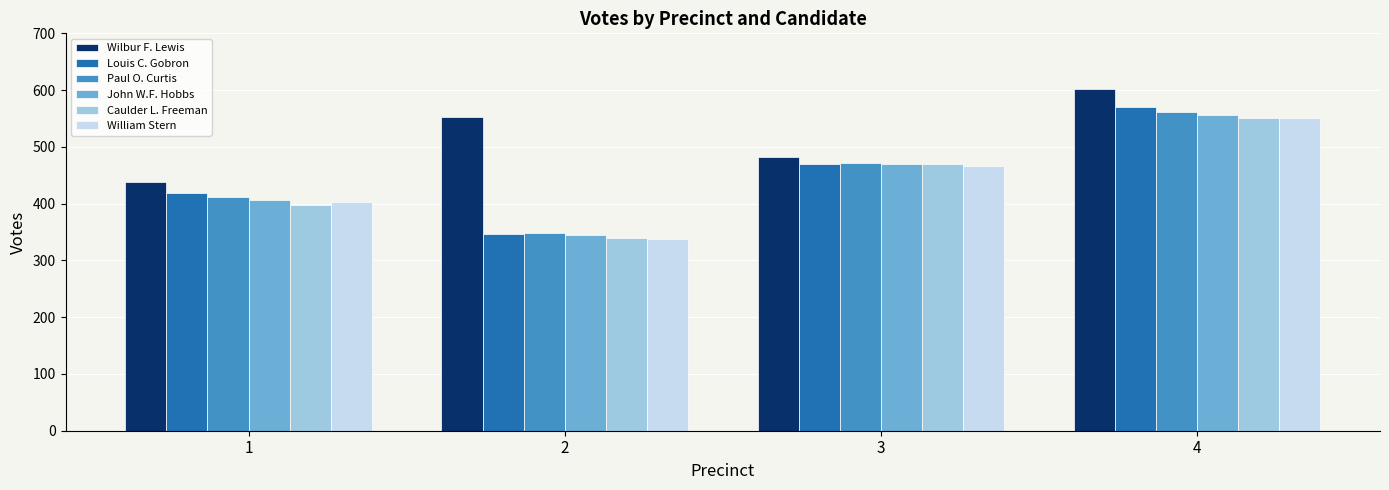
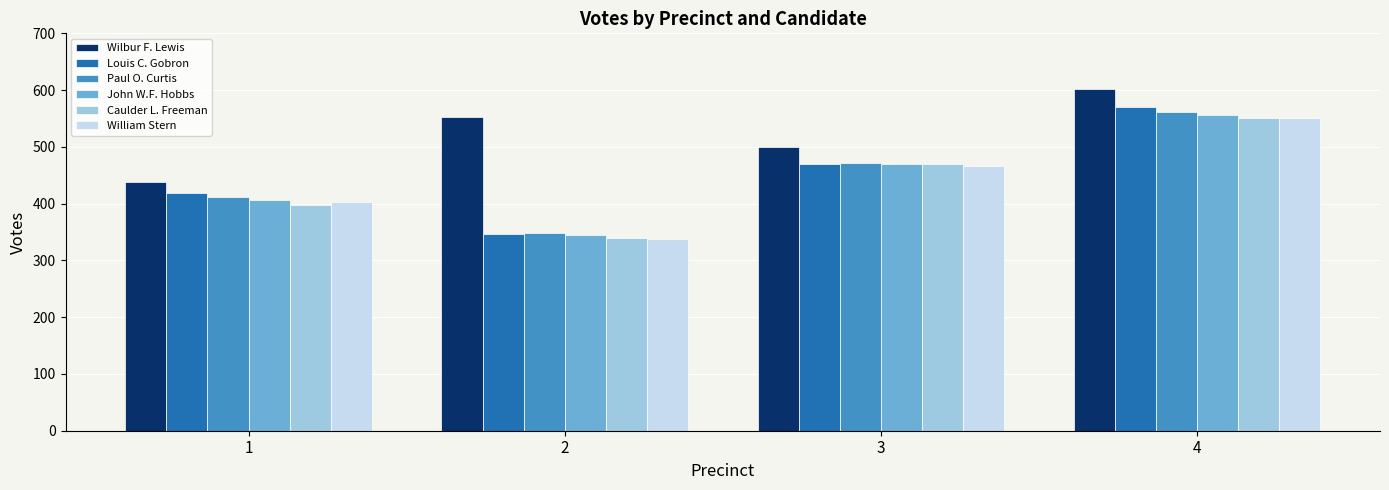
  {
    "Wilbur F. Lewis": {
      "1": 440,
      "2": 550,
-     "3": 480,
+     "3": 500,
      "4": 600
    }
  }
